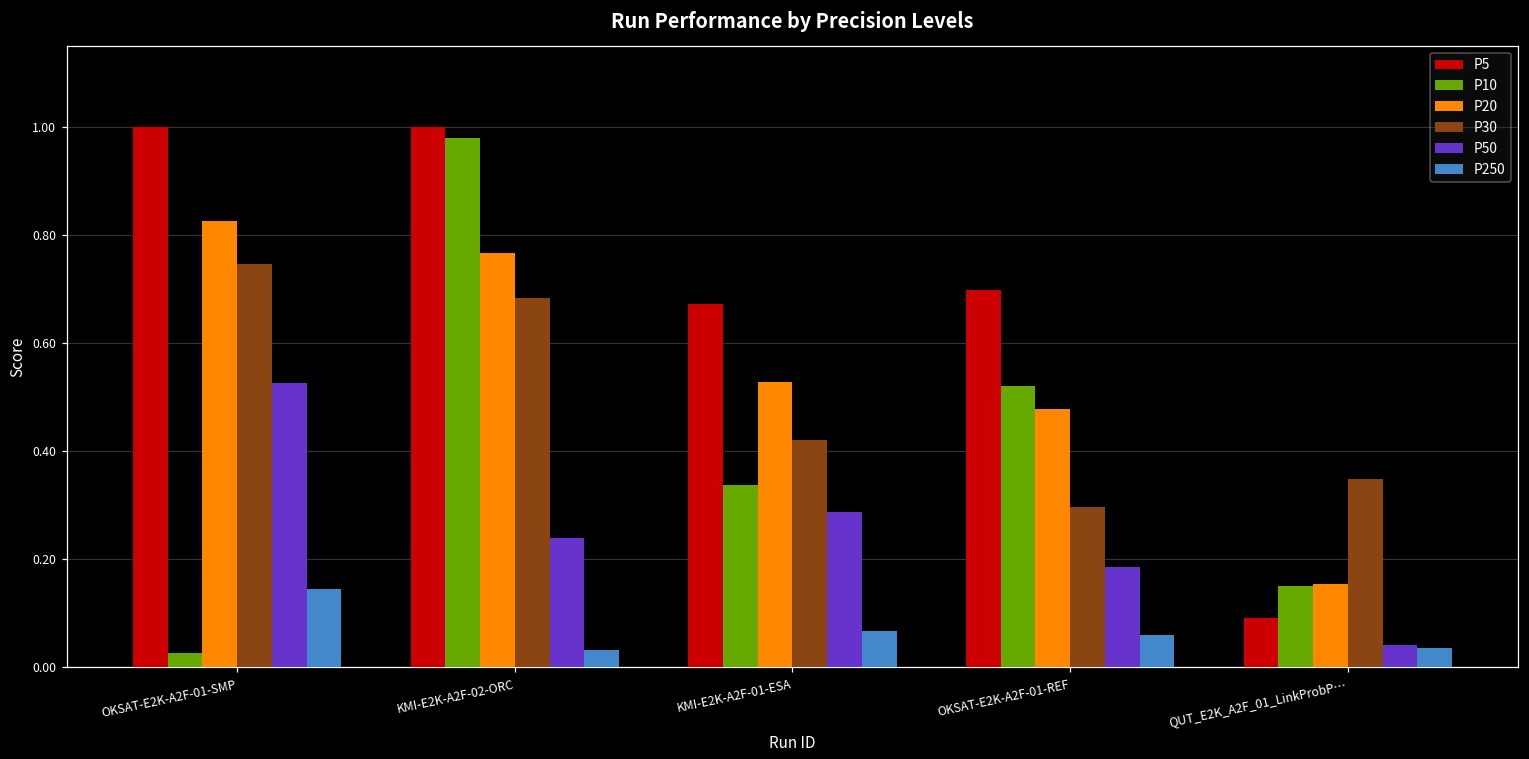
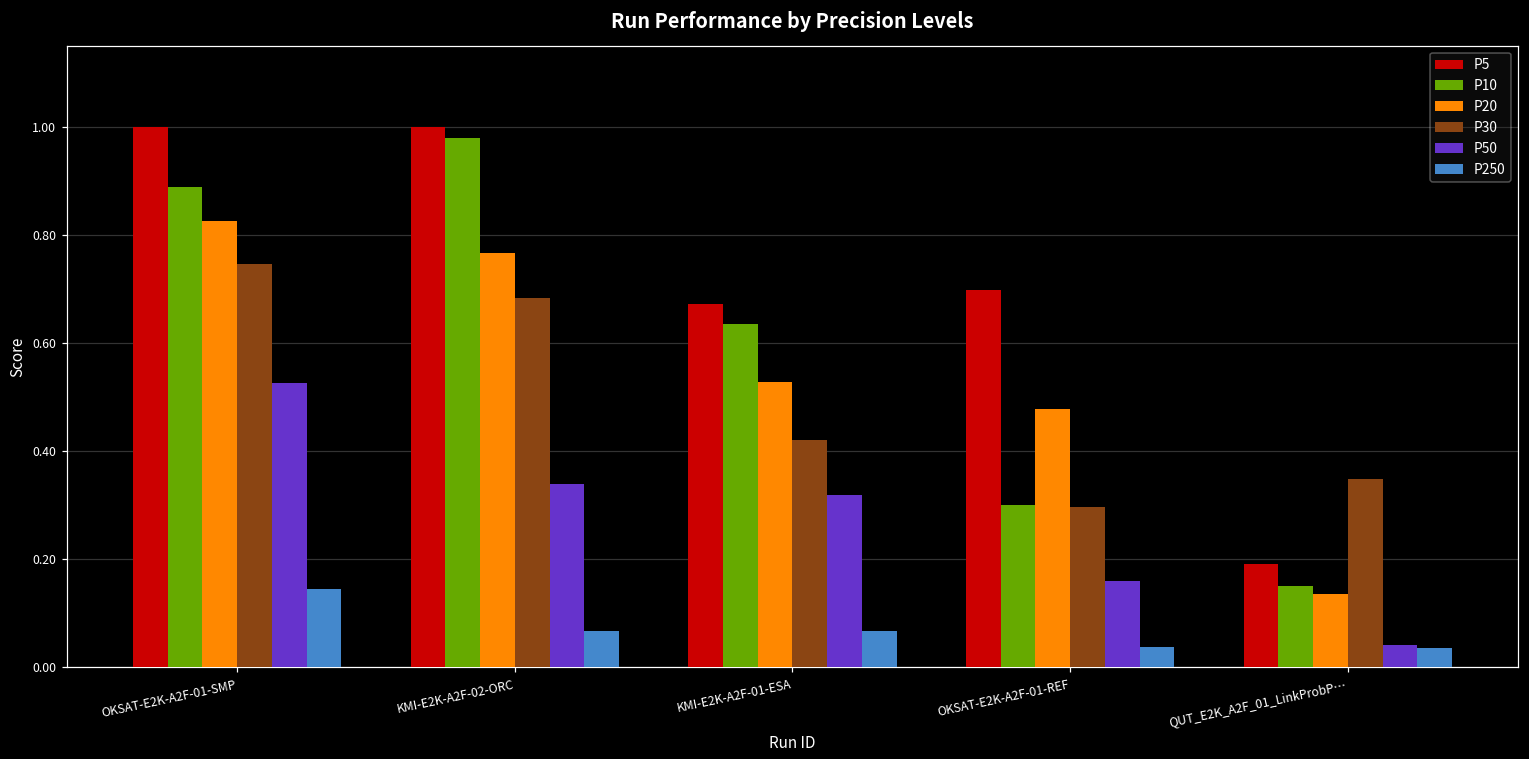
  {
    "P5": {
      "OKSAT-E2K-A2F-01-SMP": 1.00,
      "KMI-E2K-A2F-02-ORC": 1.00,
      "KMI-E2K-A2F-01-ESA": 0.67,
      "OKSAT-E2K-A2F-01-REF": 0.70,
-     "QUT_E2K_A2F_01_LinkProbP…": 0.09
+     "QUT_E2K_A2F_01_LinkProbP…": 0.19
    },
    "P10": {
-     "OKSAT-E2K-A2F-01-SMP": 0.03,
+     "OKSAT-E2K-A2F-01-SMP": 0.89,
      "KMI-E2K-A2F-02-ORC": 0.98,
-     "KMI-E2K-A2F-01-ESA": 0.34,
-     "OKSAT-E2K-A2F-01-REF": 0.52,
+     "KMI-E2K-A2F-01-ESA": 0.64,
+     "OKSAT-E2K-A2F-01-REF": 0.30,
      "QUT_E2K_A2F_01_LinkProbP…": 0.15
    },
    "P20": {
      "OKSAT-E2K-A2F-01-SMP": 0.83,
      "KMI-E2K-A2F-02-ORC": 0.77,
      "KMI-E2K-A2F-01-ESA": 0.53,
      "OKSAT-E2K-A2F-01-REF": 0.48,
-     "QUT_E2K_A2F_01_LinkProbP…": 0.16
+     "QUT_E2K_A2F_01_LinkProbP…": 0.14
    },
    "P30": {
      "OKSAT-E2K-A2F-01-SMP": 0.75,
      "KMI-E2K-A2F-02-ORC": 0.68,
      "KMI-E2K-A2F-01-ESA": 0.42,
      "OKSAT-E2K-A2F-01-REF": 0.30,
      "QUT_E2K_A2F_01_LinkProbP…": 0.35
    },
    "P50": {
      "OKSAT-E2K-A2F-01-SMP": 0.53,
-     "KMI-E2K-A2F-02-ORC": 0.24,
-     "KMI-E2K-A2F-01-ESA": 0.29,
-     "OKSAT-E2K-A2F-01-REF": 0.19,
+     "KMI-E2K-A2F-02-ORC": 0.34,
+     "KMI-E2K-A2F-01-ESA": 0.32,
+     "OKSAT-E2K-A2F-01-REF": 0.16,
      "QUT_E2K_A2F_01_LinkProbP…": 0.04
    },
    "P250": {
      "OKSAT-E2K-A2F-01-SMP": 0.15,
-     "KMI-E2K-A2F-02-ORC": 0.03,
+     "KMI-E2K-A2F-02-ORC": 0.07,
      "KMI-E2K-A2F-01-ESA": 0.07,
-     "OKSAT-E2K-A2F-01-REF": 0.06,
+     "OKSAT-E2K-A2F-01-REF": 0.04,
      "QUT_E2K_A2F_01_LinkProbP…": 0.04
    }
  }
